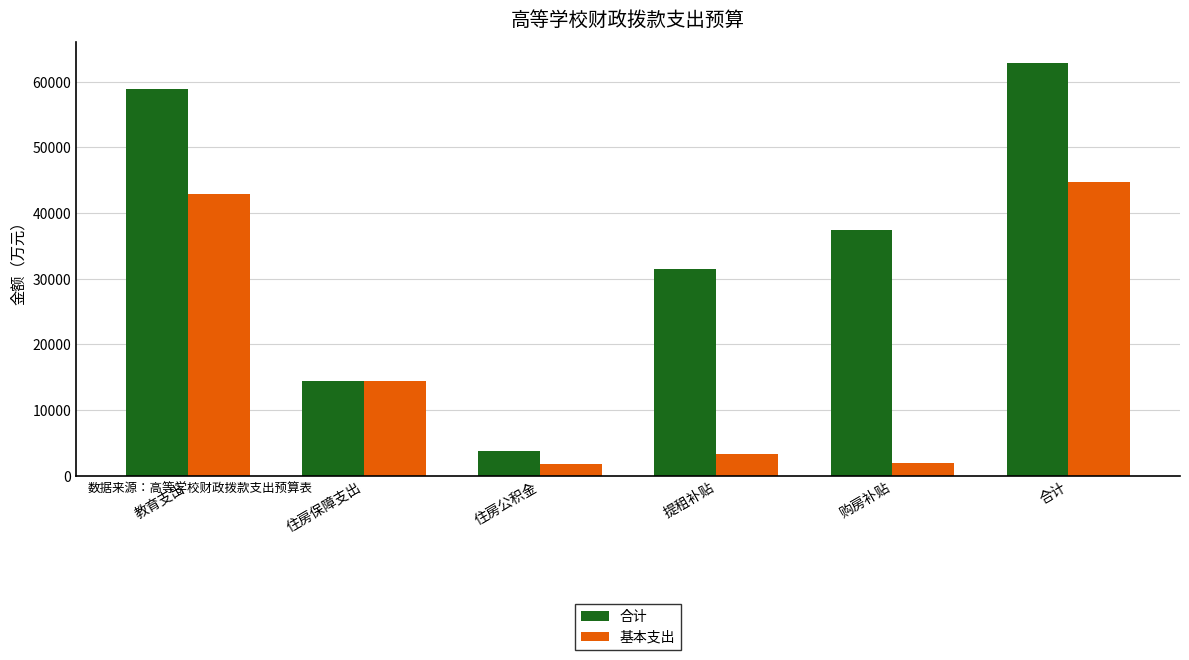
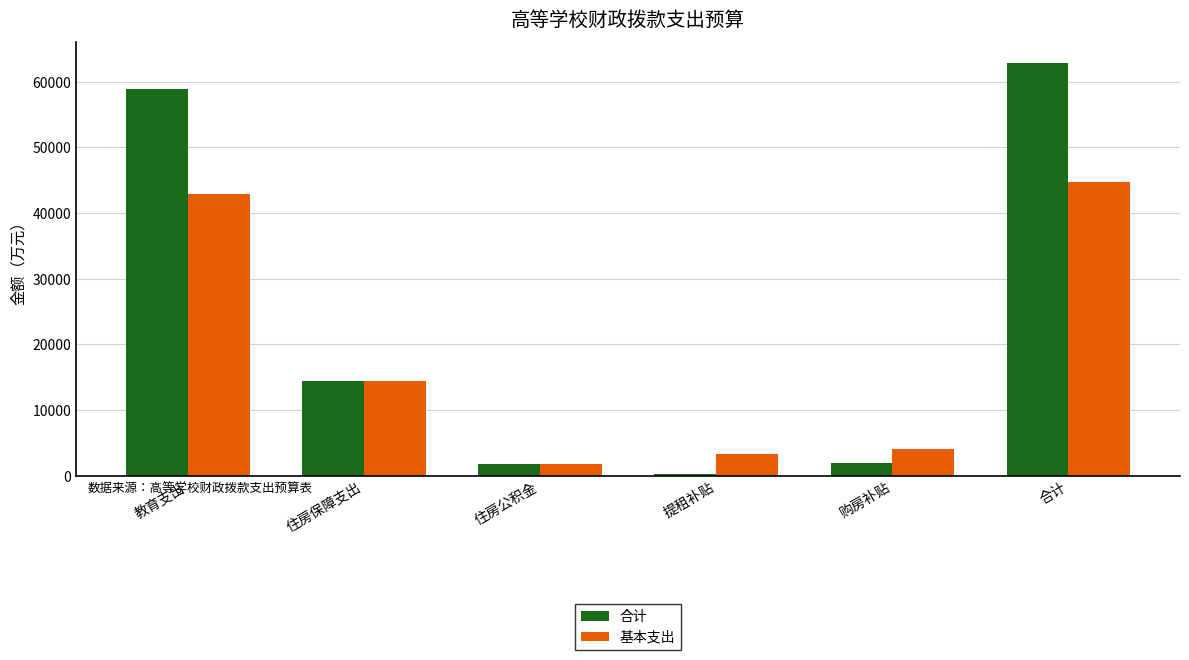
  {
    "合计": {
      "教育支出": 59000,
      "住房保障支出": 14000,
-     "住房公积金": 4000,
-     "提租补贴": 32000,
-     "购房补贴": 37000,
+     "住房公积金": 2000,
+     "提租补贴": 0,
+     "购房补贴": 2000,
      "合计": 63000
    },
    "基本支出": {
      "教育支出": 43000,
      "住房保障支出": 14000,
      "住房公积金": 2000,
      "提租补贴": 3000,
-     "购房补贴": 2000,
+     "购房补贴": 4000,
      "合计": 45000
    }
  }
